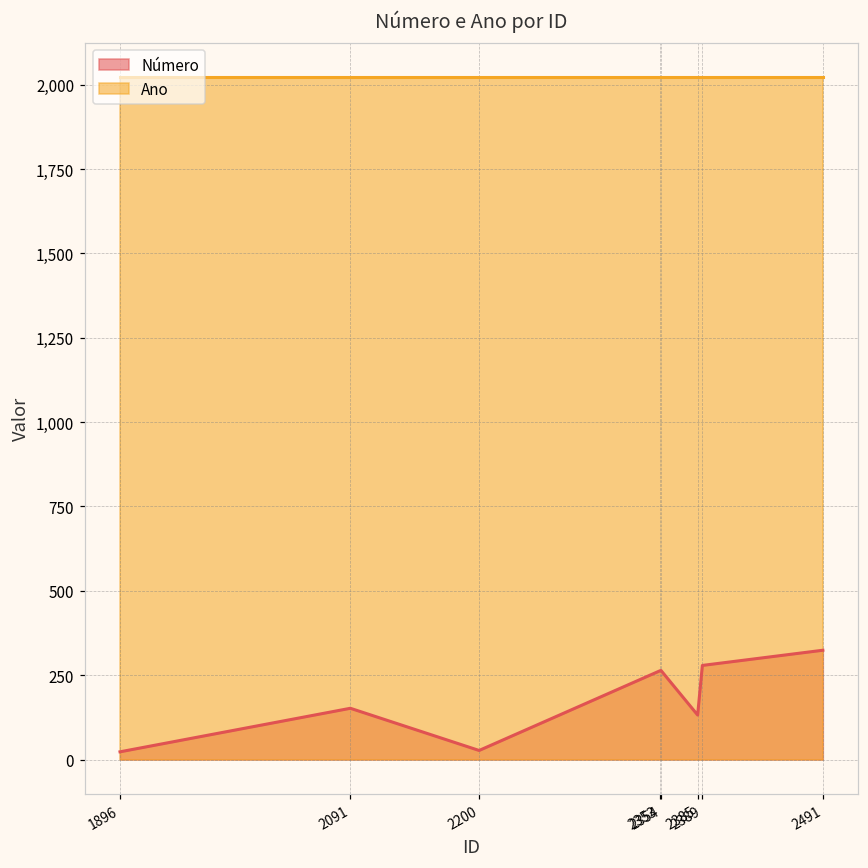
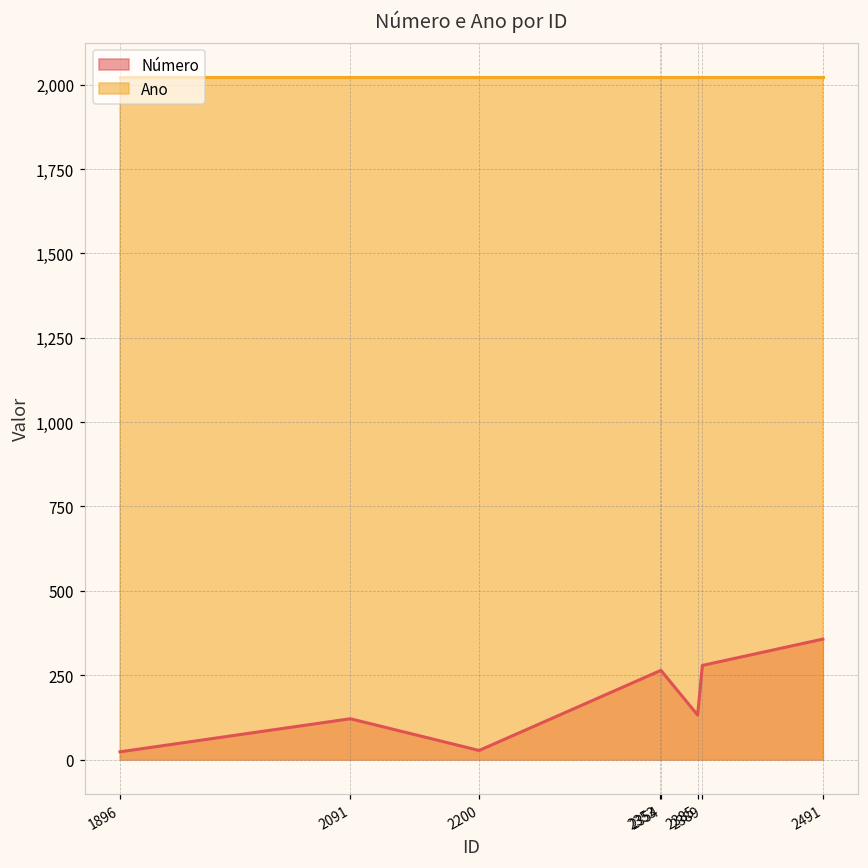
  {
    "Número": {
      "1896": "20",
-     "2091": "150",
+     "2091": "120",
      "2200": "30",
      "2353": "260",
      "2354": "260",
      "2385": "130",
      "2389": "280",
-     "2491": "320"
+     "2491": "360"
    },
    "Ano": {
      "2091": "2,020",
      "2200": "2,020",
      "2353": "2,020",
      "2354": "2,020",
      "2385": "2,020",
      "2389": "2,020",
      "2491": "2,020"
    }
  }
